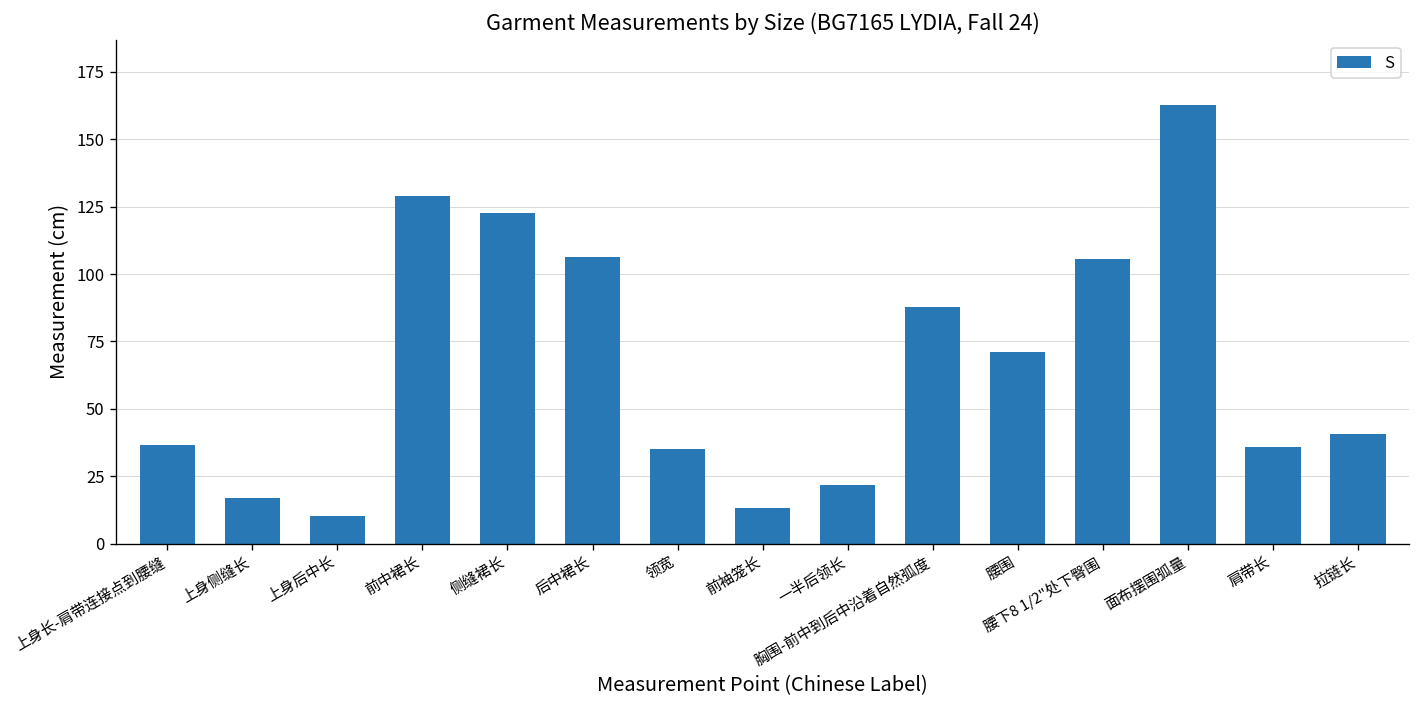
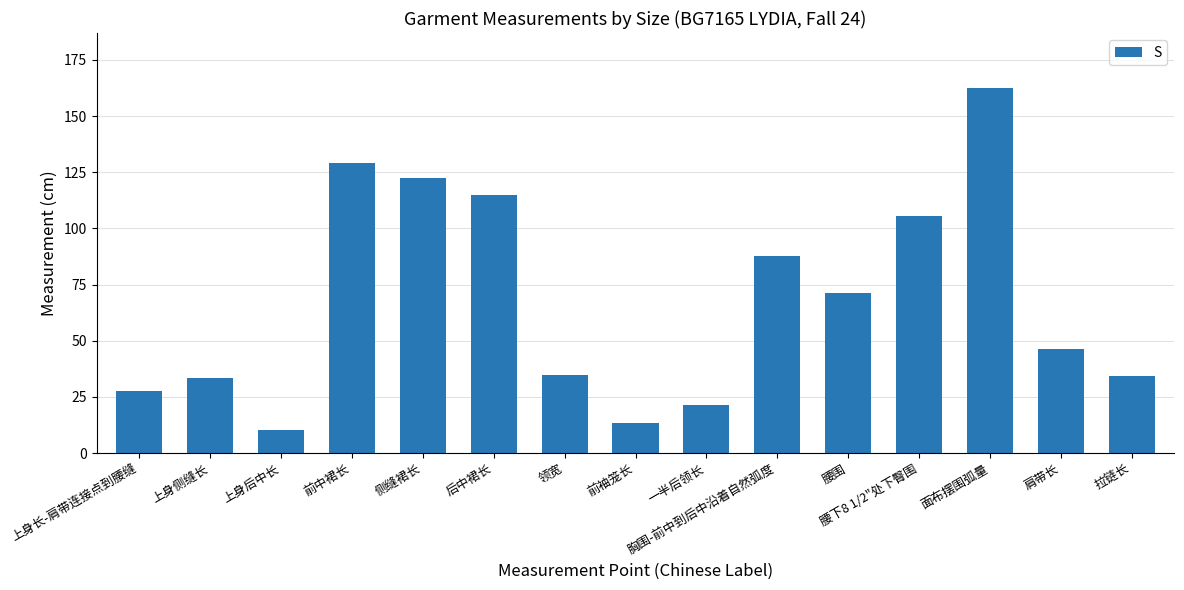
  {
-   "上身长-肩带连接点到腰缝": 37,
-   "上身侧缝长": 17,
+   "上身长-肩带连接点到腰缝": 28,
+   "上身侧缝长": 33,
    "上身后中长": 10,
    "前中裙长": 129,
    "侧缝裙长": 123,
-   "后中裙长": 106,
+   "后中裙长": 115,
    "领宽": 35,
    "前袖笼长": 13,
    "一半后领长": 22,
    "胸围-前中到后中沿着自然弧度": 88,
    "腰围": 71,
    "腰下8 1/2\"处下臀围": 105,
    "面布摆围弧量": 163,
-   "肩带长": 36,
-   "拉链长": 41
+   "肩带长": 46,
+   "拉链长": 34
  }
